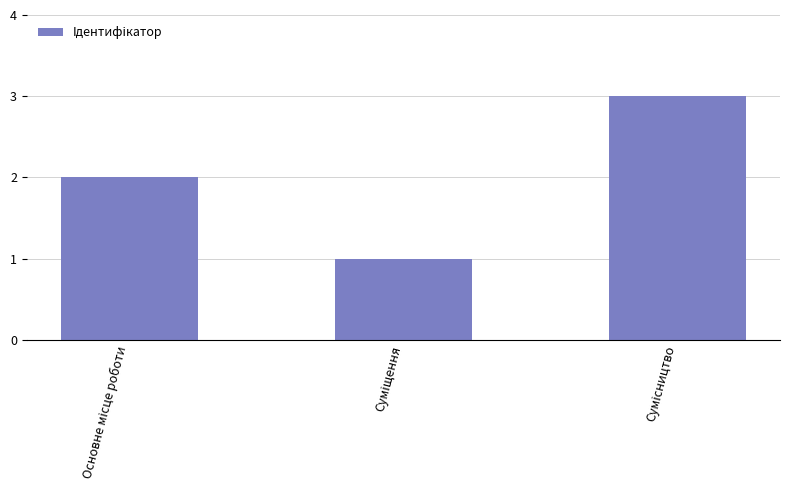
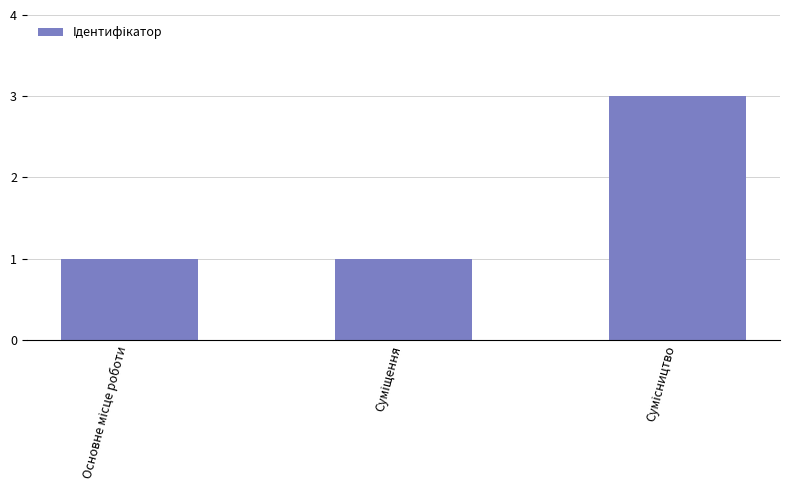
  {
-   "Основне місце роботи": 2,
+   "Основне місце роботи": 1,
    "Суміщення": 1,
    "Сумісництво": 3
  }
